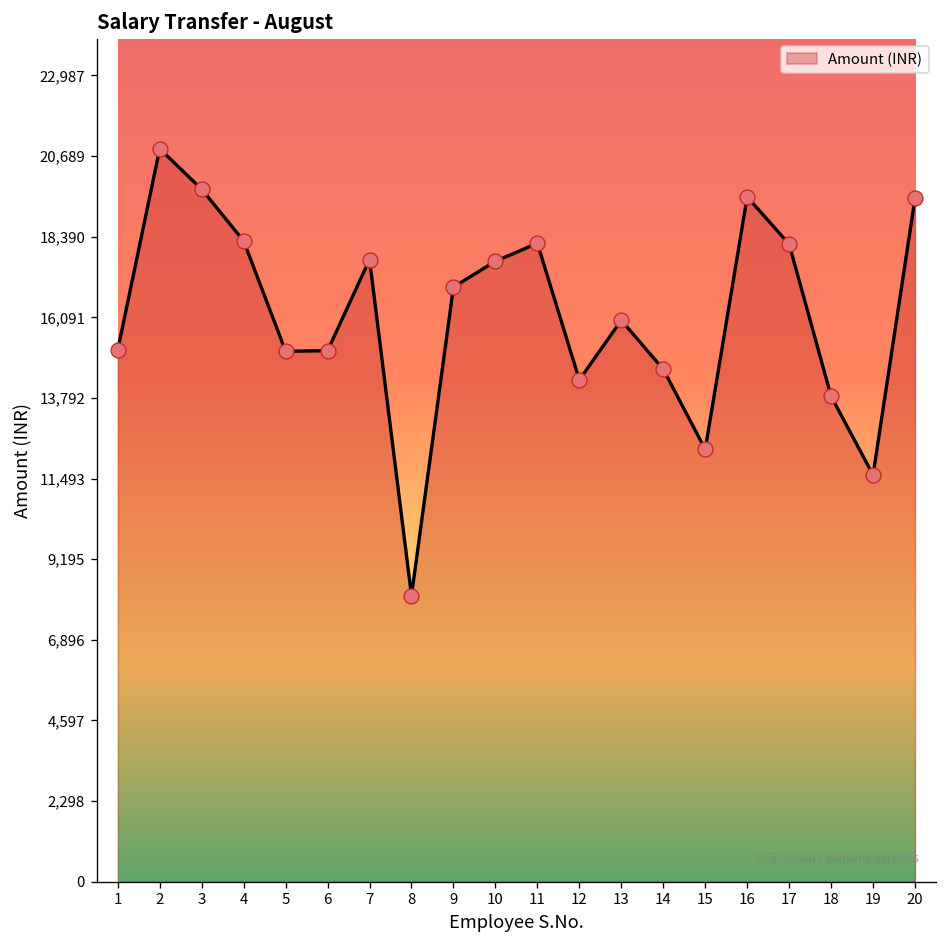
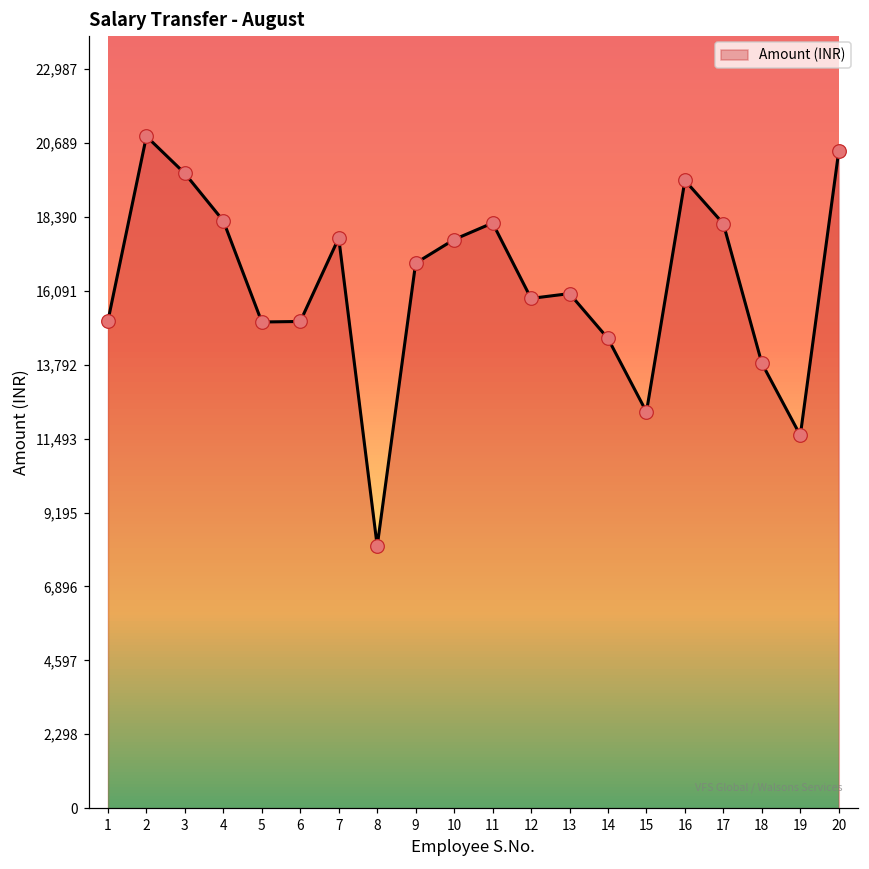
  {
    "1": "15,200",
    "2": "20,900",
    "3": "19,700",
    "4": "18,300",
    "5": "15,100",
    "6": "15,100",
    "7": "17,700",
    "8": "8,200",
    "9": "17,000",
    "10": "17,700",
    "11": "18,200",
-   "12": "14,300",
+   "12": "15,900",
    "13": "16,000",
    "14": "14,600",
    "15": "12,300",
    "16": "19,500",
    "17": "18,200",
    "18": "13,800",
    "19": "11,600",
-   "20": "19,500"
+   "20": "20,400"
  }
